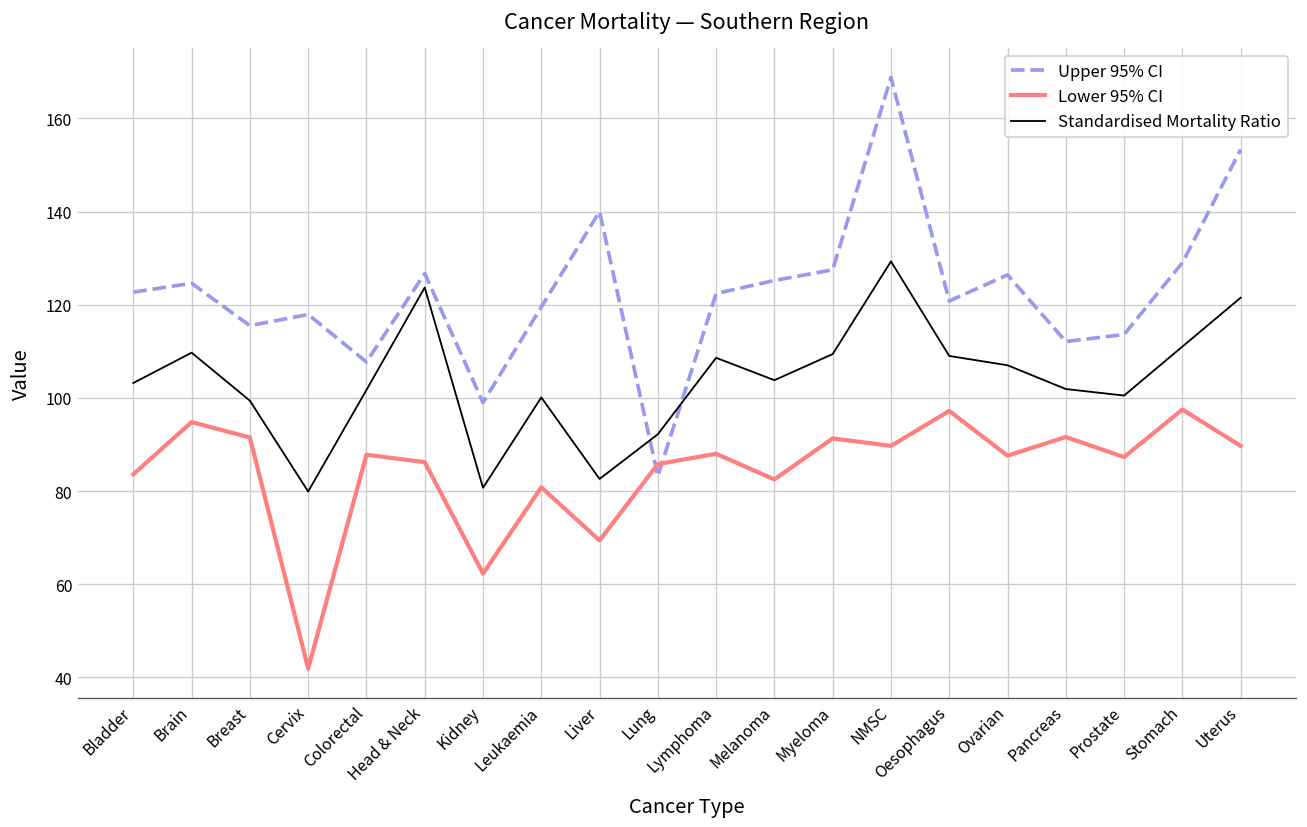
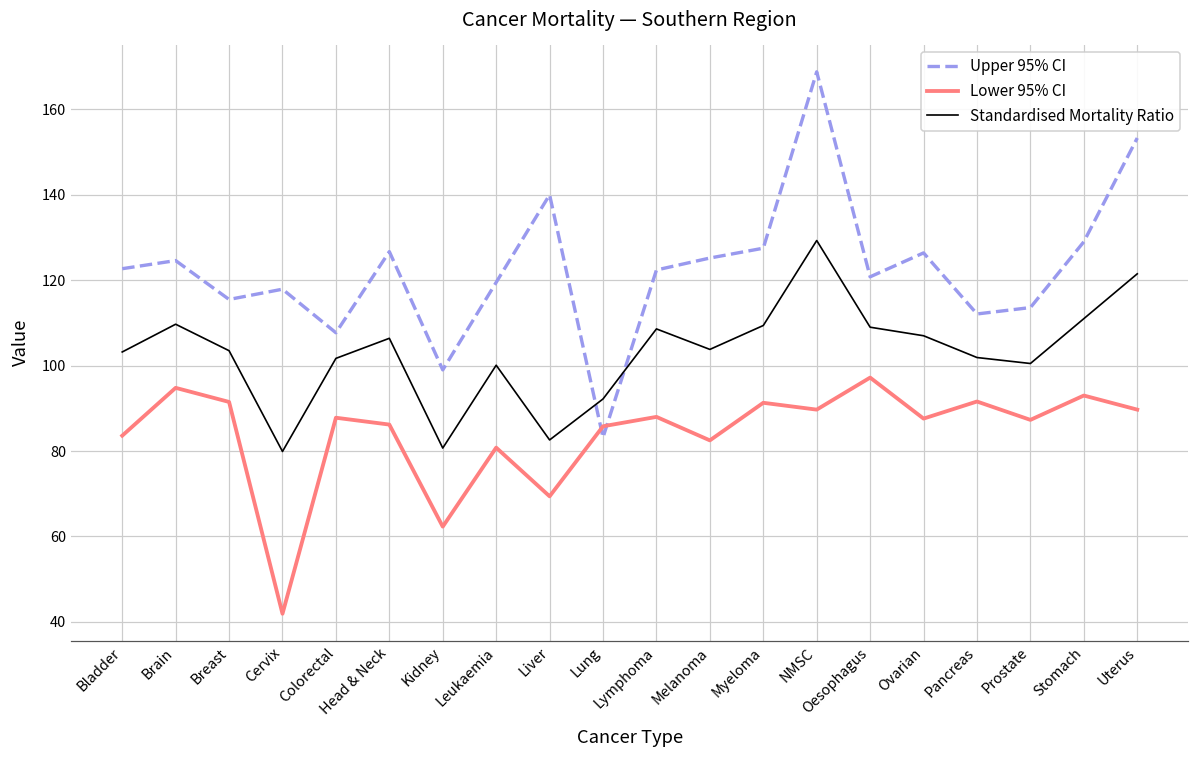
  {
    "Upper 95% CI": {
      "Bladder": 123,
      "Brain": 125,
      "Breast": 116,
      "Cervix": 118,
      "Colorectal": 108,
      "Head & Neck": 127,
      "Kidney": 99,
      "Leukaemia": 120,
      "Liver": 140,
      "Lung": 83,
      "Lymphoma": 122,
      "Melanoma": 125,
      "Myeloma": 128,
      "NMSC": 169,
      "Oesophagus": 121,
      "Ovarian": 126,
      "Pancreas": 112,
      "Prostate": 114,
      "Stomach": 129,
      "Uterus": 153
    },
    "Lower 95% CI": {
      "Bladder": 84,
      "Brain": 95,
      "Breast": 92,
      "Cervix": 42,
      "Colorectal": 88,
      "Head & Neck": 86,
      "Kidney": 62,
      "Leukaemia": 81,
      "Liver": 69,
      "Lung": 86,
      "Lymphoma": 88,
      "Melanoma": 83,
      "Myeloma": 91,
      "NMSC": 90,
      "Oesophagus": 97,
      "Ovarian": 88,
      "Pancreas": 92,
      "Prostate": 87,
-     "Stomach": 98,
+     "Stomach": 93,
      "Uterus": 90
    },
    "Standardised Mortality Ratio": {
      "Bladder": 103,
      "Brain": 110,
-     "Breast": 99,
+     "Breast": 104,
      "Cervix": 80,
      "Colorectal": 102,
-     "Head & Neck": 124,
+     "Head & Neck": 106,
      "Kidney": 81,
      "Leukaemia": 100,
      "Liver": 83,
      "Lung": 92,
      "Lymphoma": 109,
      "Melanoma": 104,
      "Myeloma": 109,
      "NMSC": 129,
      "Oesophagus": 109,
      "Ovarian": 107,
      "Pancreas": 102,
      "Prostate": 101,
      "Stomach": 111,
      "Uterus": 122
    }
  }
